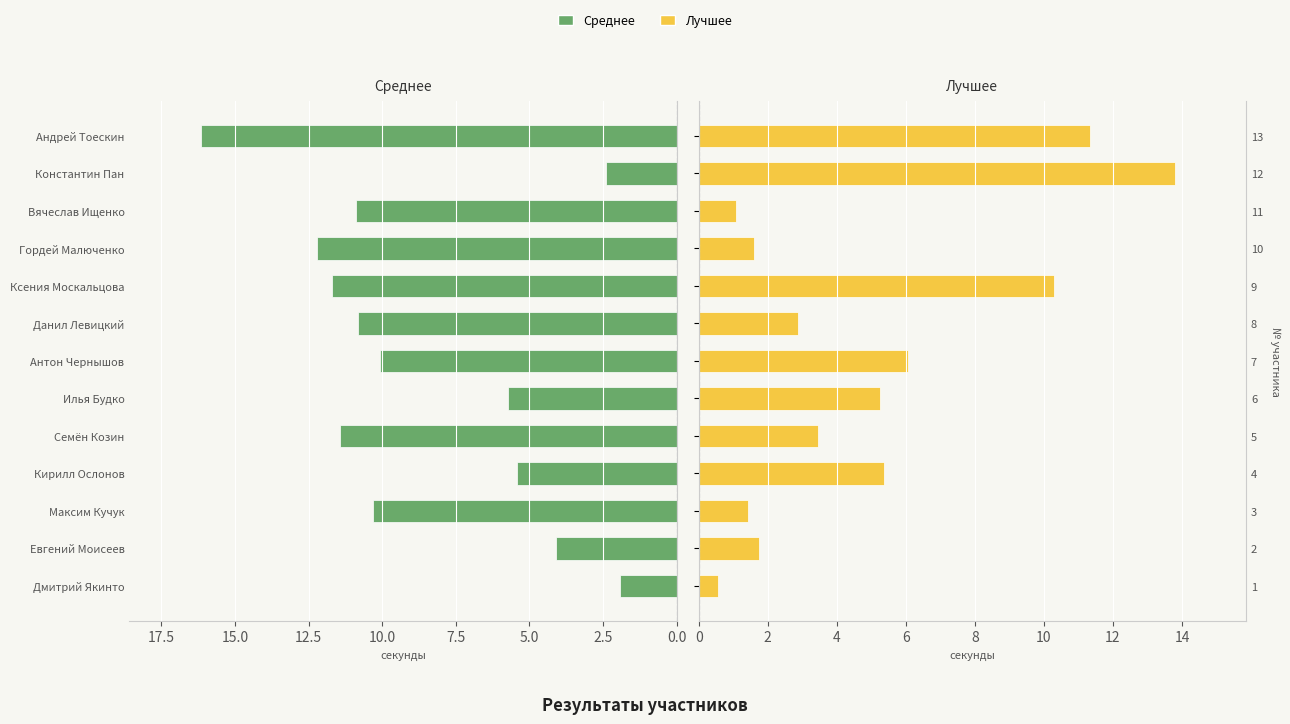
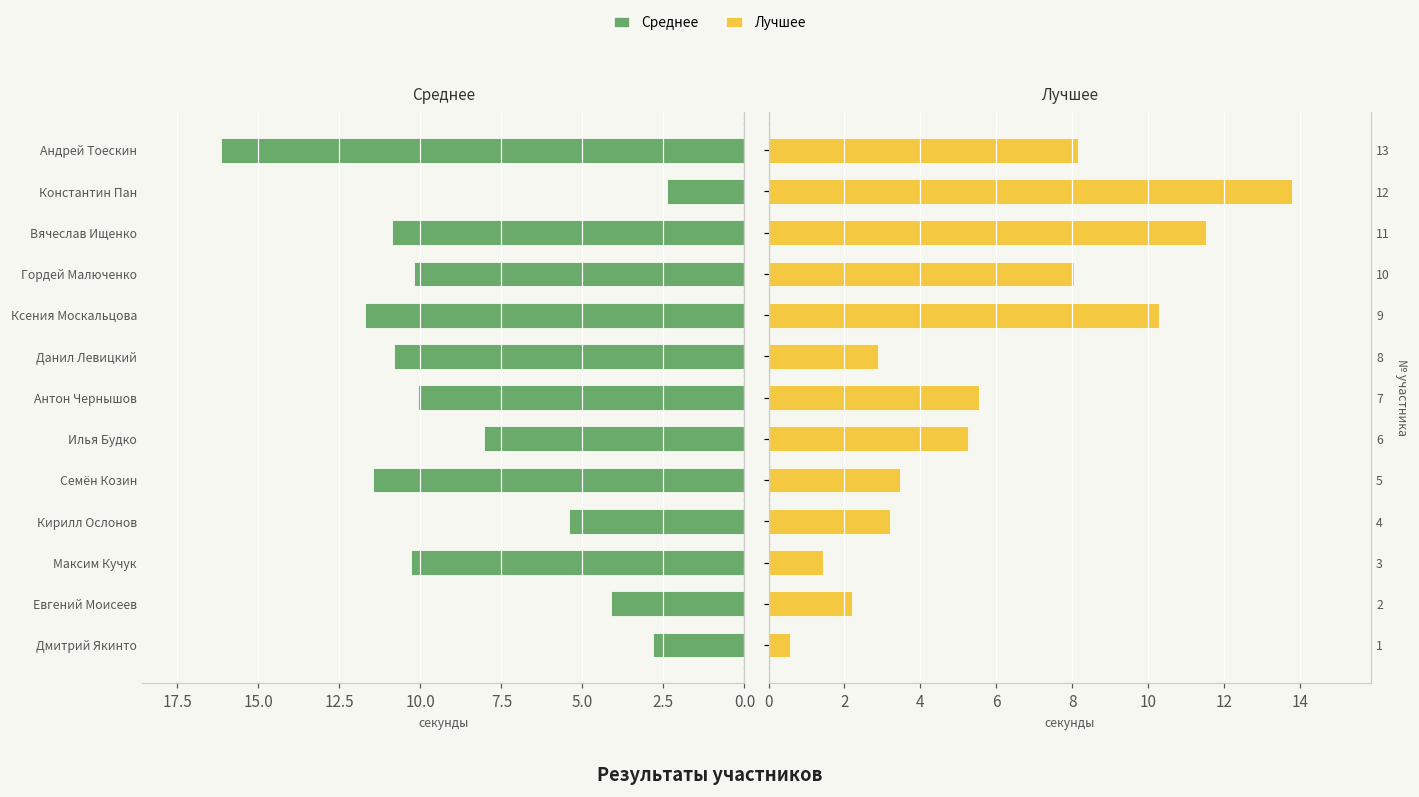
  {
    "Среднее": {
      "Андрей Тоескин": 16.2,
      "Константин Пан": 2.4,
      "Вячеслав Ищенко": 10.9,
-     "Гордей Малюченко": 12.2,
+     "Гордей Малюченко": 10.2,
      "Ксения Москальцова": 11.7,
      "Данил Левицкий": 10.8,
      "Антон Чернышов": 10.1,
-     "Илья Будко": 5.7,
+     "Илья Будко": 8.0,
      "Семён Козин": 11.5,
      "Кирилл Ослонов": 5.4,
      "Максим Кучук": 10.3,
      "Евгений Моисеев": 4.1,
-     "Дмитрий Якинто": 1.9
+     "Дмитрий Якинто": 2.8
    },
    "Лучшее": {
-     "13": 11.3,
+     "13": 8.2,
      "12": 13.8,
-     "11": 1.1,
-     "10": 1.6,
+     "11": 11.5,
+     "10": 8.1,
      "9": 10.3,
      "8": 2.9,
-     "7": 6.1,
+     "7": 5.6,
      "6": 5.2,
      "5": 3.5,
-     "4": 5.4,
+     "4": 3.2,
      "3": 1.4,
-     "2": 1.8,
+     "2": 2.2,
      "1": 0.6
    }
  }
